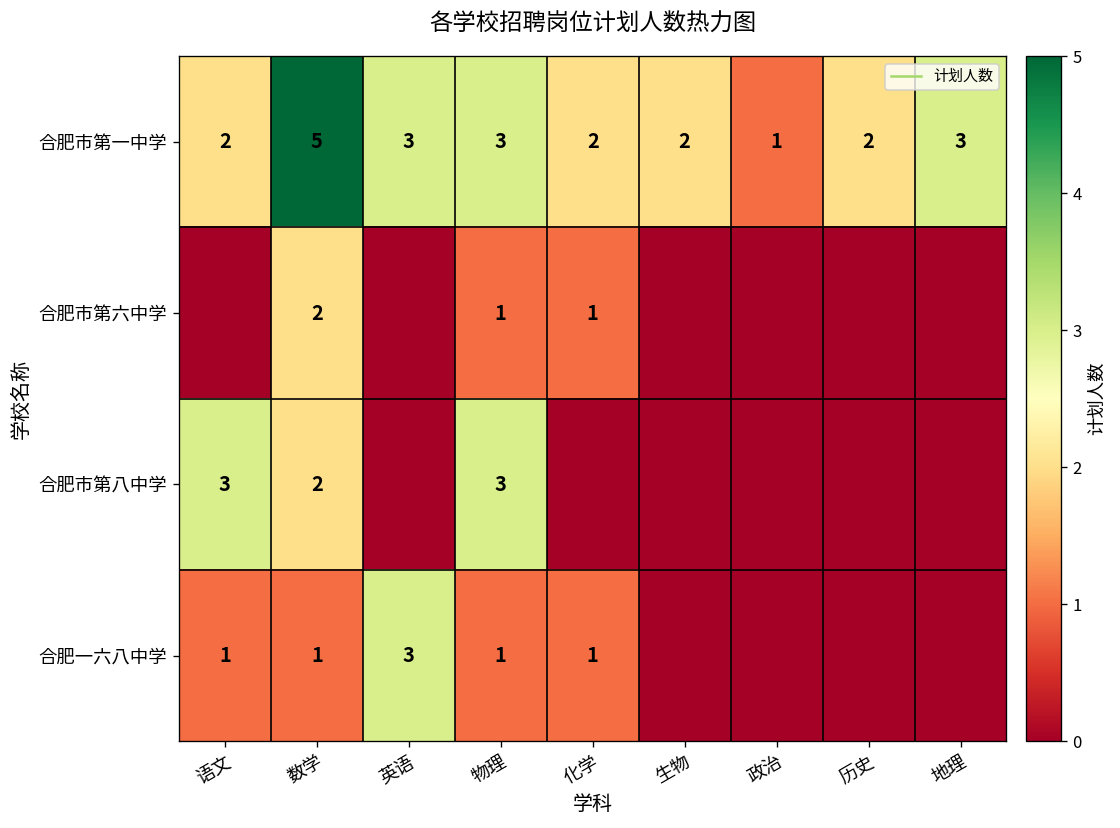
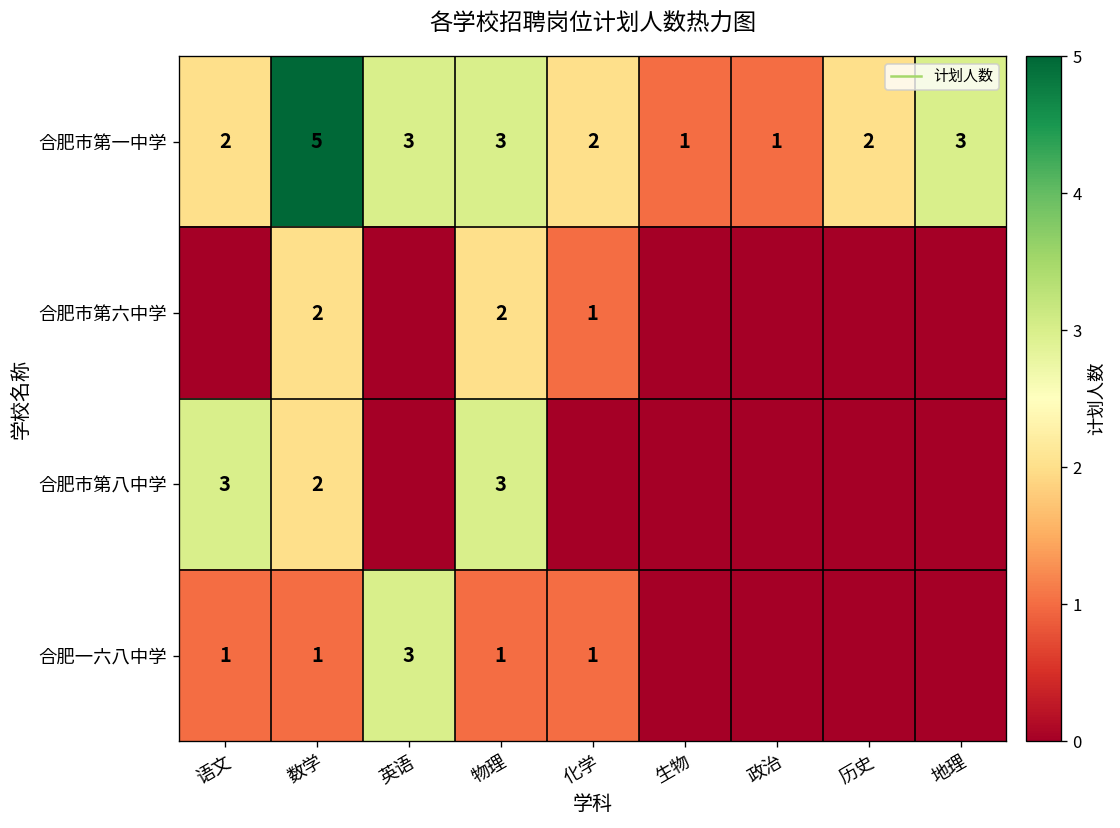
  {
    "合肥市第一中学": {
      "语文": 2,
      "数学": 5,
      "英语": 3,
      "物理": 3,
      "化学": 2,
-     "生物": 2,
+     "生物": 1,
      "政治": 1,
      "历史": 2,
      "地理": 3
    },
    "合肥市第六中学": {
      "数学": 2,
-     "物理": 1,
+     "物理": 2,
      "化学": 1
    },
    "合肥市第八中学": {
      "语文": 3,
      "数学": 2,
      "物理": 3
    },
    "合肥一六八中学": {
      "语文": 1,
      "数学": 1,
      "英语": 3,
      "物理": 1,
      "化学": 1
    }
  }
